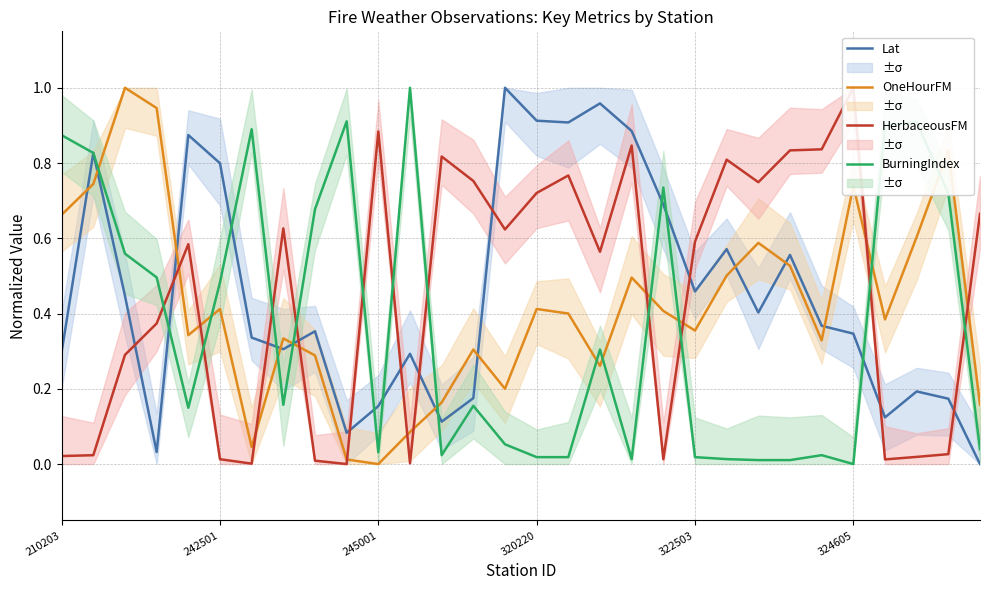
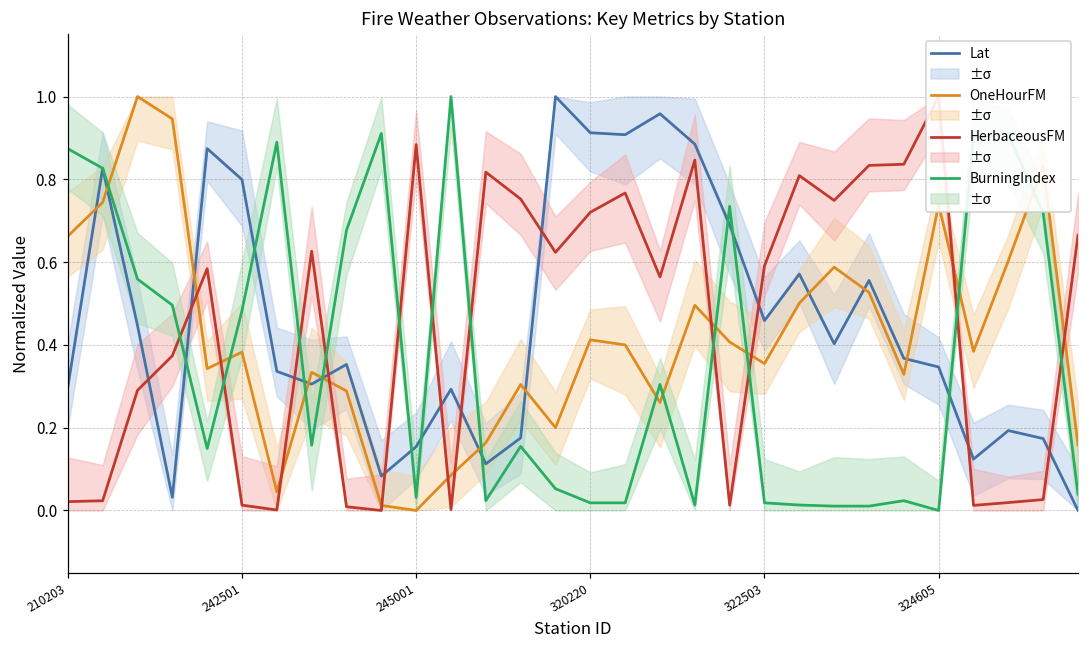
  {
    "Lat": {
      "210203": 0.30,
      "242501": 0.80,
      "245001": 0.15,
      "320220": 0.91,
      "324605": 0.35
    },
    "OneHourFM": {
      "210203": 0.66,
-     "242501": 0.41,
+     "242501": 0.38,
      "245001": 0.00,
      "320220": 0.41,
      "322503": 0.35
    },
    "HerbaceousFM": {
      "210203": 0.02,
      "242501": 0.01,
      "245001": 0.88,
      "320220": 0.72,
      "322503": 0.59
    },
    "BurningIndex": {
      "210203": 0.87,
      "242501": 0.48,
      "245001": 0.03,
      "320220": 0.02,
      "322503": 0.02,
      "324605": 0.00
    }
  }
